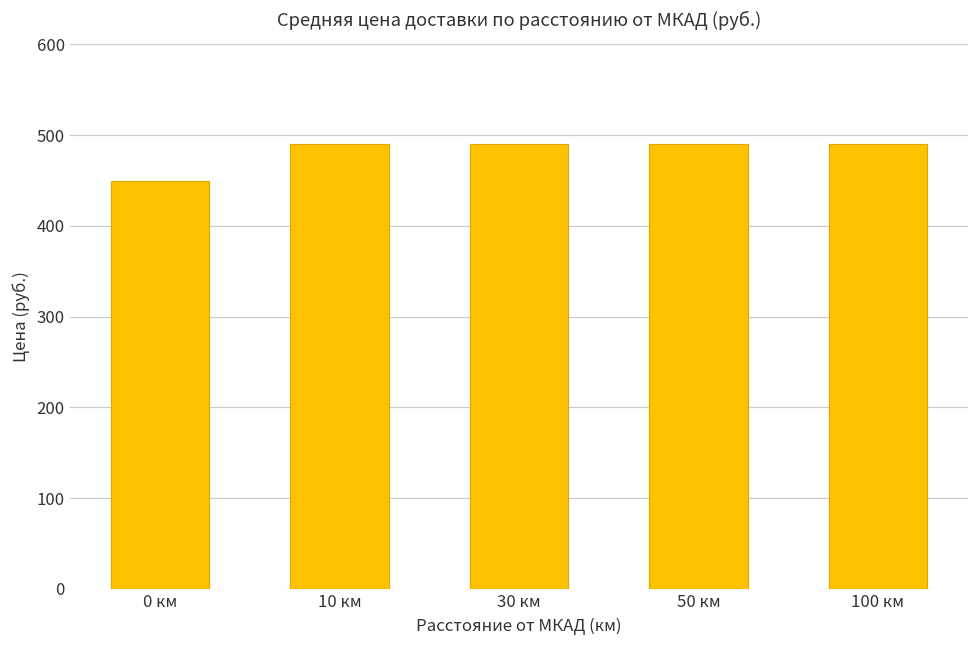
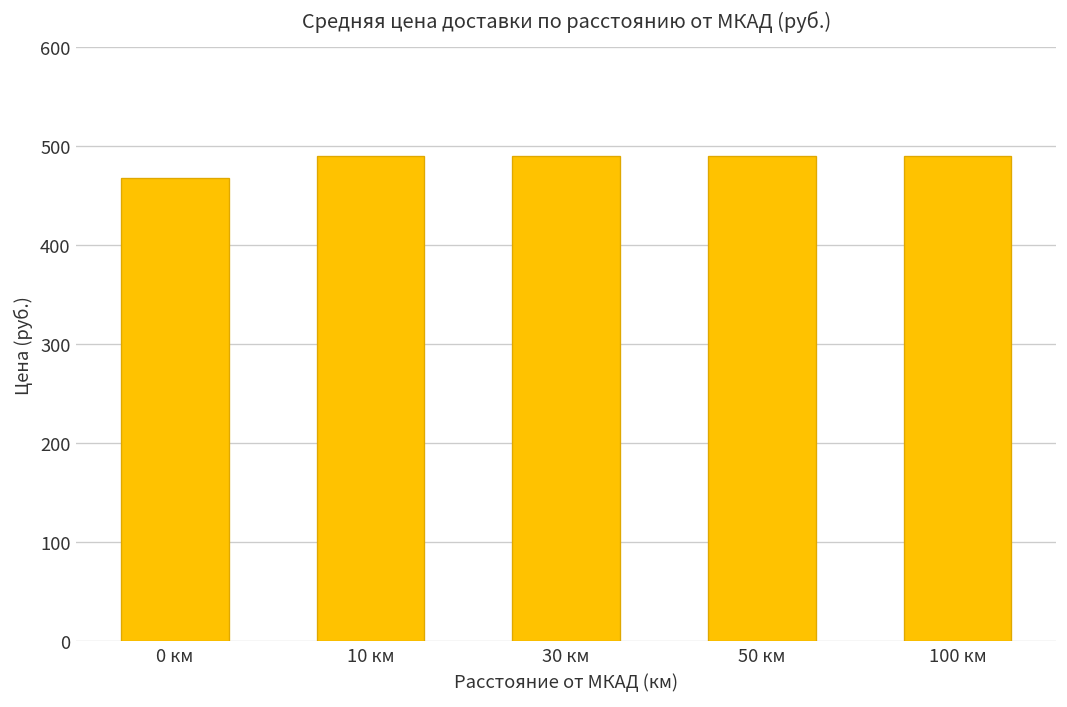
  {
-   "0 км": 450,
+   "0 км": 470,
    "10 км": 490,
    "30 км": 490,
    "50 км": 490,
    "100 км": 490
  }
